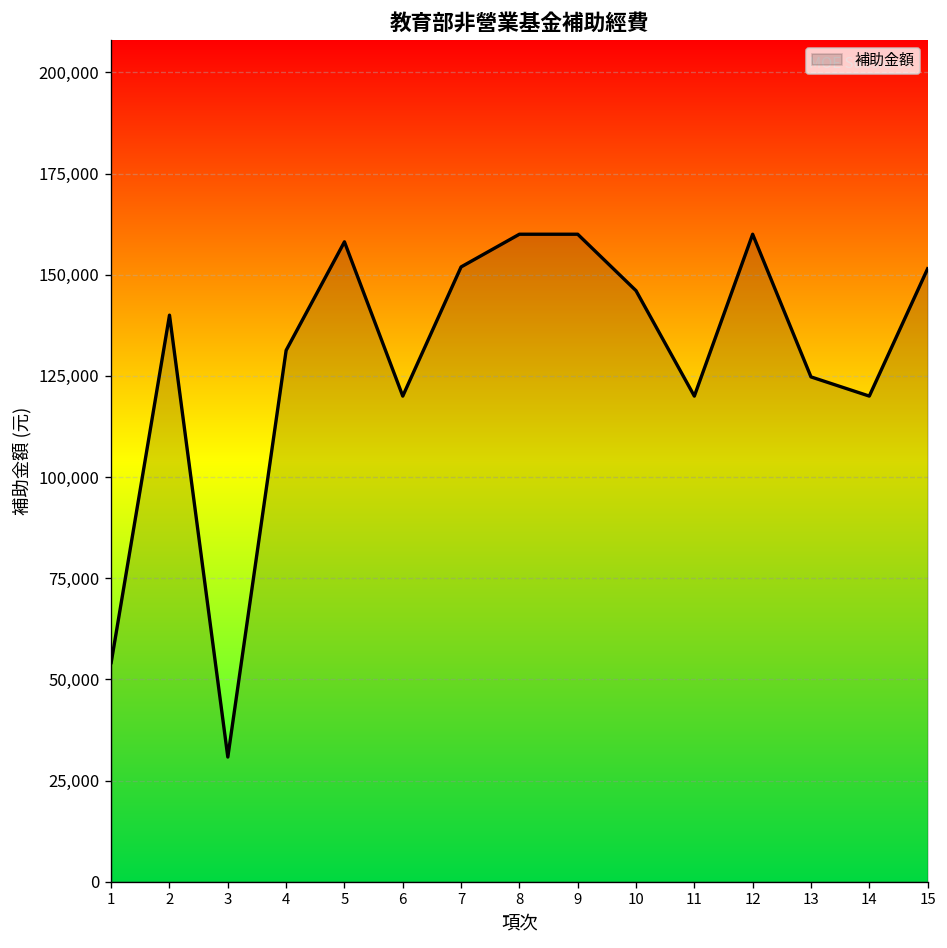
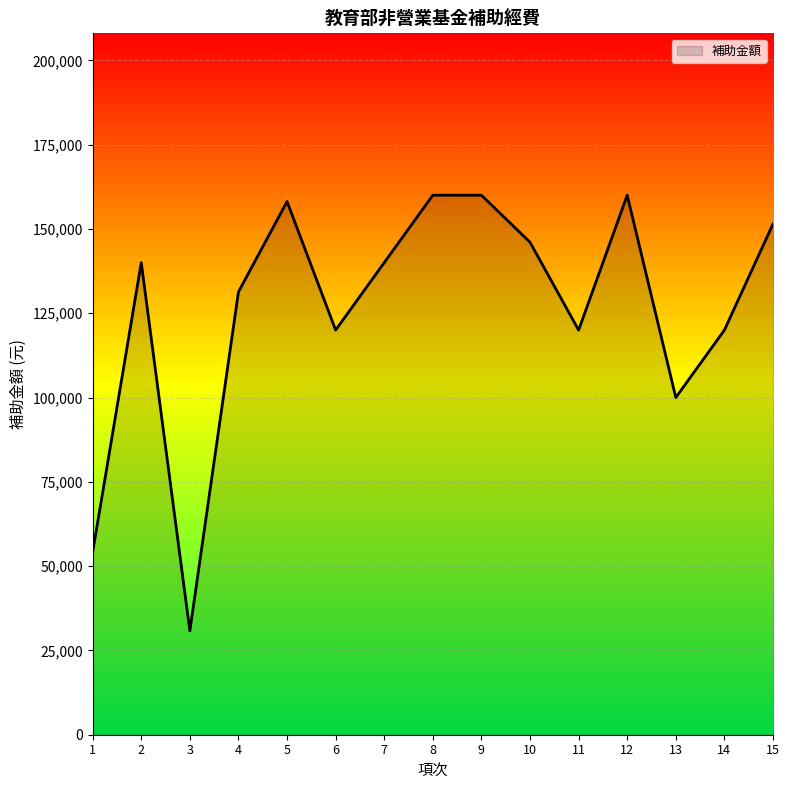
  {
    "1": "54,000",
    "2": "140,000",
    "3": "31,000",
    "4": "131,000",
    "5": "158,000",
    "6": "120,000",
-   "7": "152,000",
+   "7": "140,000",
    "8": "160,000",
    "9": "160,000",
    "10": "146,000",
    "11": "120,000",
    "12": "160,000",
-   "13": "125,000",
+   "13": "100,000",
    "14": "120,000",
    "15": "151,000"
  }
